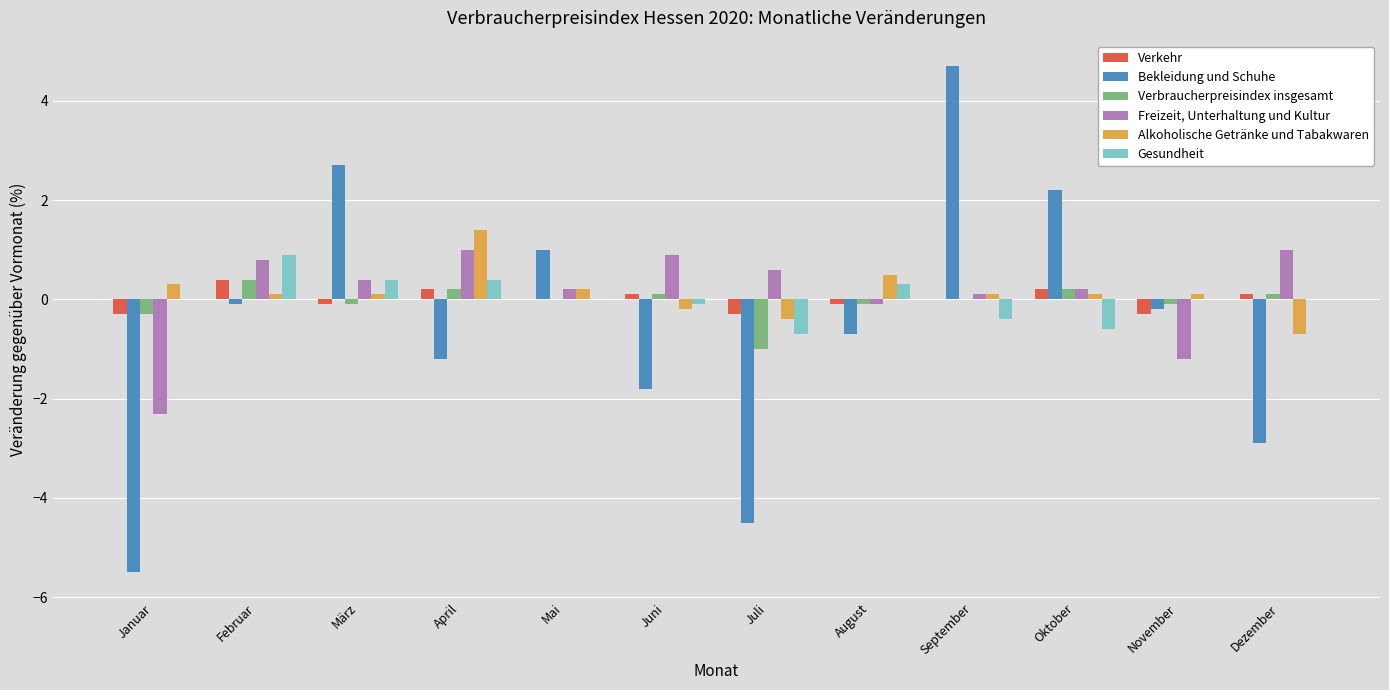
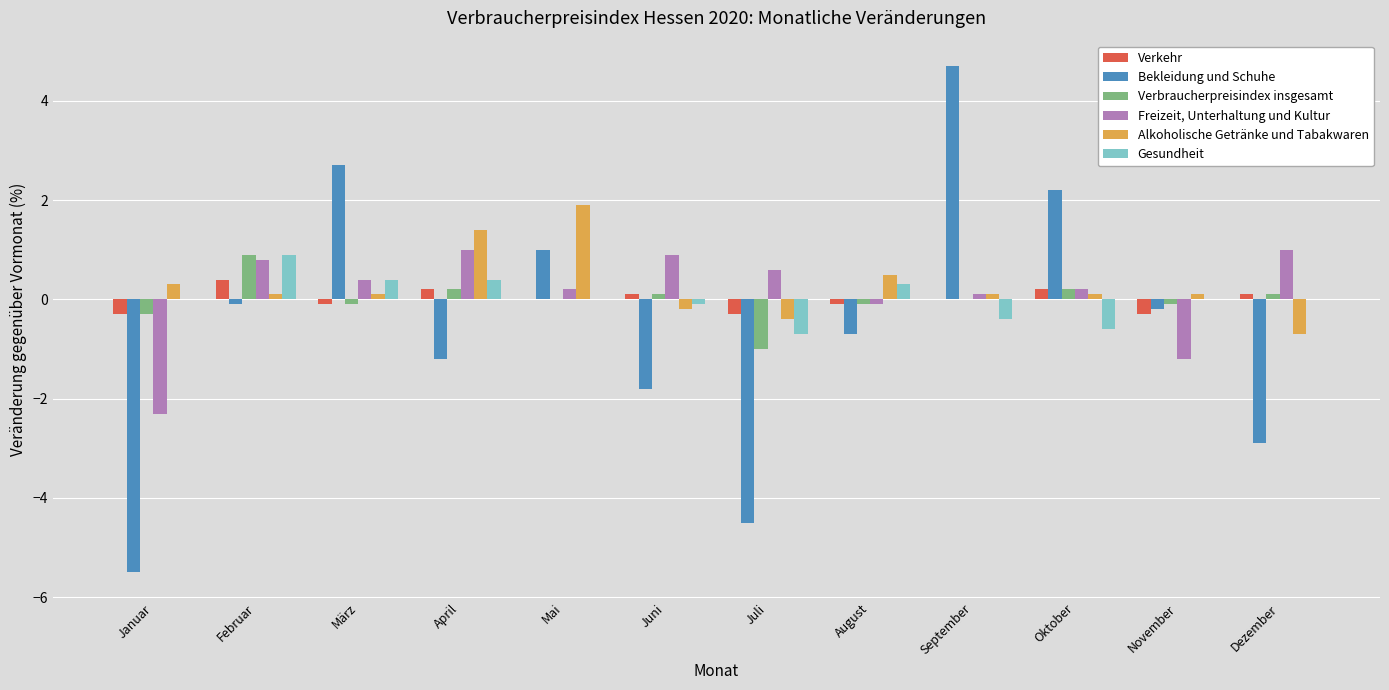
  {
    "Verkehr": {
      "Januar": -0.3,
      "Februar": 0.4,
      "März": -0.1,
      "April": 0.2,
      "Mai": 0.0,
      "Juni": 0.1,
      "Juli": -0.3,
      "August": -0.1,
      "September": 0.0,
      "Oktober": 0.2,
      "November": -0.3,
      "Dezember": 0.1
    },
    "Bekleidung und Schuhe": {
      "Januar": -5.5,
      "Februar": -0.1,
      "März": 2.7,
      "April": -1.2,
      "Mai": 1.0,
      "Juni": -1.8,
      "Juli": -4.5,
      "August": -0.7,
      "September": 4.7,
      "Oktober": 2.2,
      "November": -0.2,
      "Dezember": -2.9
    },
    "Verbraucherpreisindex insgesamt": {
      "Januar": -0.3,
-     "Februar": 0.4,
+     "Februar": 0.9,
      "März": -0.1,
      "April": 0.2,
      "Mai": 0.0,
      "Juni": 0.1,
      "Juli": -1.0,
      "August": -0.1,
      "September": 0.0,
      "Oktober": 0.2,
      "November": -0.1,
      "Dezember": 0.1
    },
    "Freizeit, Unterhaltung und Kultur": {
      "Januar": -2.3,
      "Februar": 0.8,
      "März": 0.4,
      "April": 1.0,
      "Mai": 0.2,
      "Juni": 0.9,
      "Juli": 0.6,
      "August": -0.1,
      "September": 0.1,
      "Oktober": 0.2,
      "November": -1.2,
      "Dezember": 1.0
    },
    "Alkoholische Getränke und Tabakwaren": {
      "Januar": 0.3,
      "Februar": 0.1,
      "März": 0.1,
      "April": 1.4,
-     "Mai": 0.2,
+     "Mai": 1.9,
      "Juni": -0.2,
      "Juli": -0.4,
      "August": 0.5,
      "September": 0.1,
      "Oktober": 0.1,
      "November": 0.1,
      "Dezember": -0.7
    },
    "Gesundheit": {
      "Januar": 0.0,
      "Februar": 0.9,
      "März": 0.4,
      "April": 0.4,
      "Mai": 0.0,
      "Juni": -0.1,
      "Juli": -0.7,
      "August": 0.3,
      "September": -0.4,
      "Oktober": -0.6,
      "November": 0.0,
      "Dezember": 0.0
    }
  }
